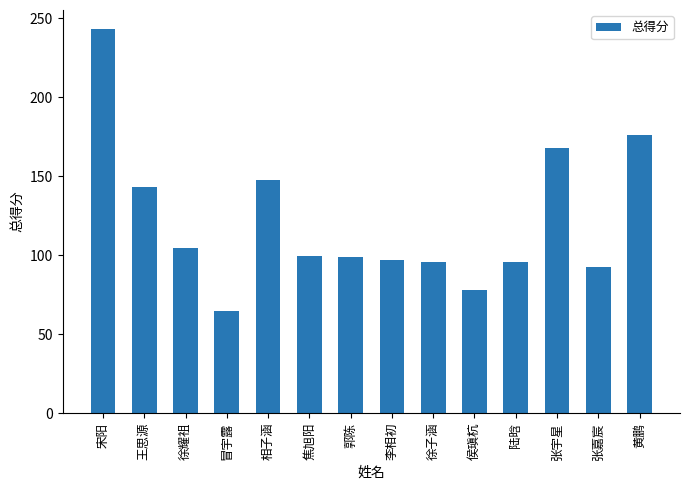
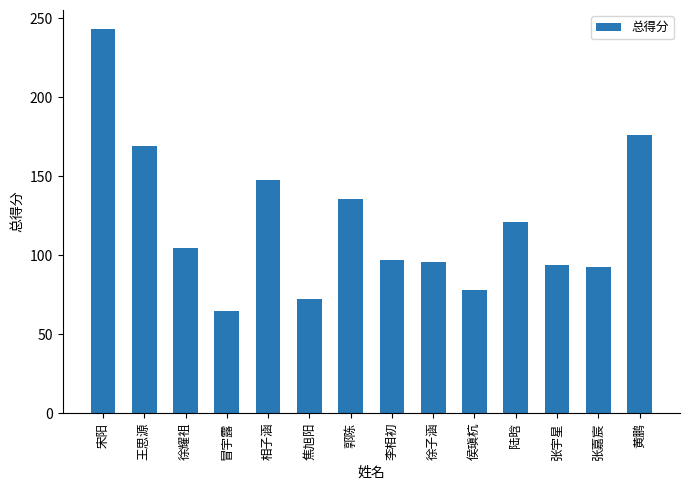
  {
    "宋阳": 243,
-   "王思源": 143,
+   "王思源": 169,
    "徐耀祖": 105,
    "冒宇露": 65,
    "相子涵": 147,
-   "焦旭阳": 99,
-   "郭陈": 99,
+   "焦旭阳": 72,
+   "郭陈": 136,
    "李相初": 97,
    "徐子涵": 96,
    "侯瑱杭": 78,
-   "陆晗": 96,
-   "张宇星": 168,
+   "陆晗": 121,
+   "张宇星": 94,
    "张嘉宸": 93,
    "黄鹏": 176
  }
